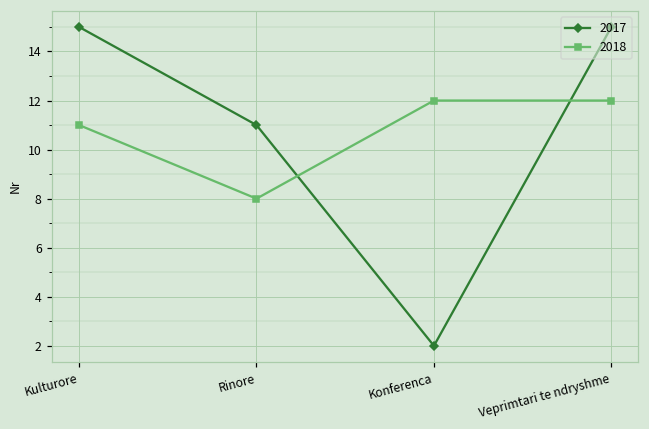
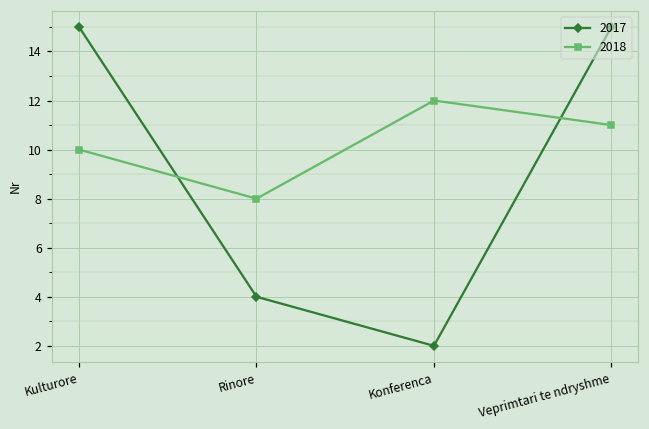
  {
    "2017": {
      "Kulturore": 15,
-     "Rinore": 11,
+     "Rinore": 4,
      "Konferenca": 2
    },
    "2018": {
-     "Kulturore": 11,
+     "Kulturore": 10,
      "Rinore": 8,
      "Konferenca": 12,
-     "Veprimtari te ndryshme": 12
+     "Veprimtari te ndryshme": 11
    }
  }
